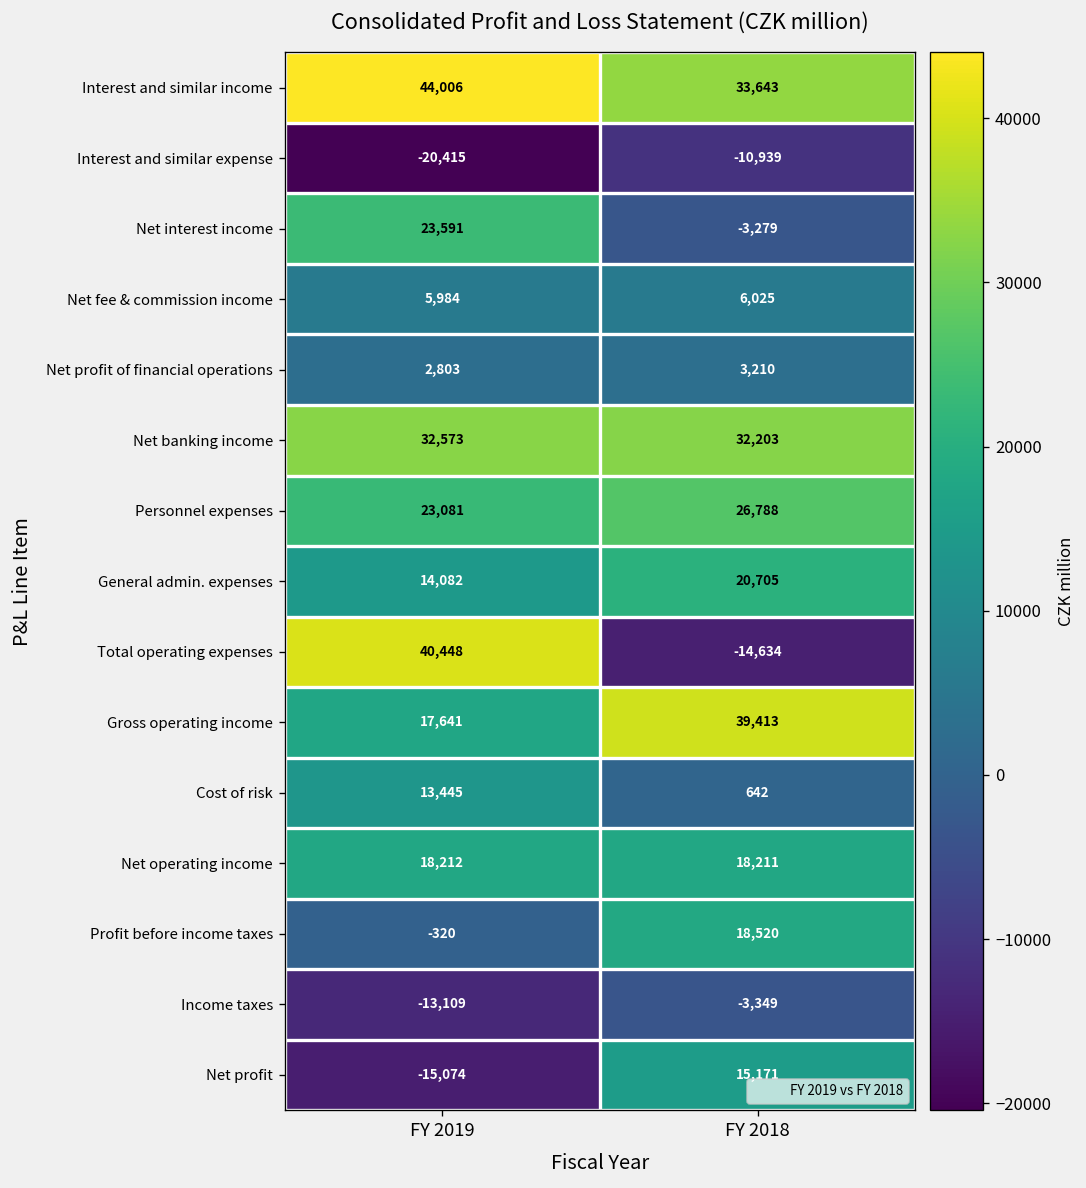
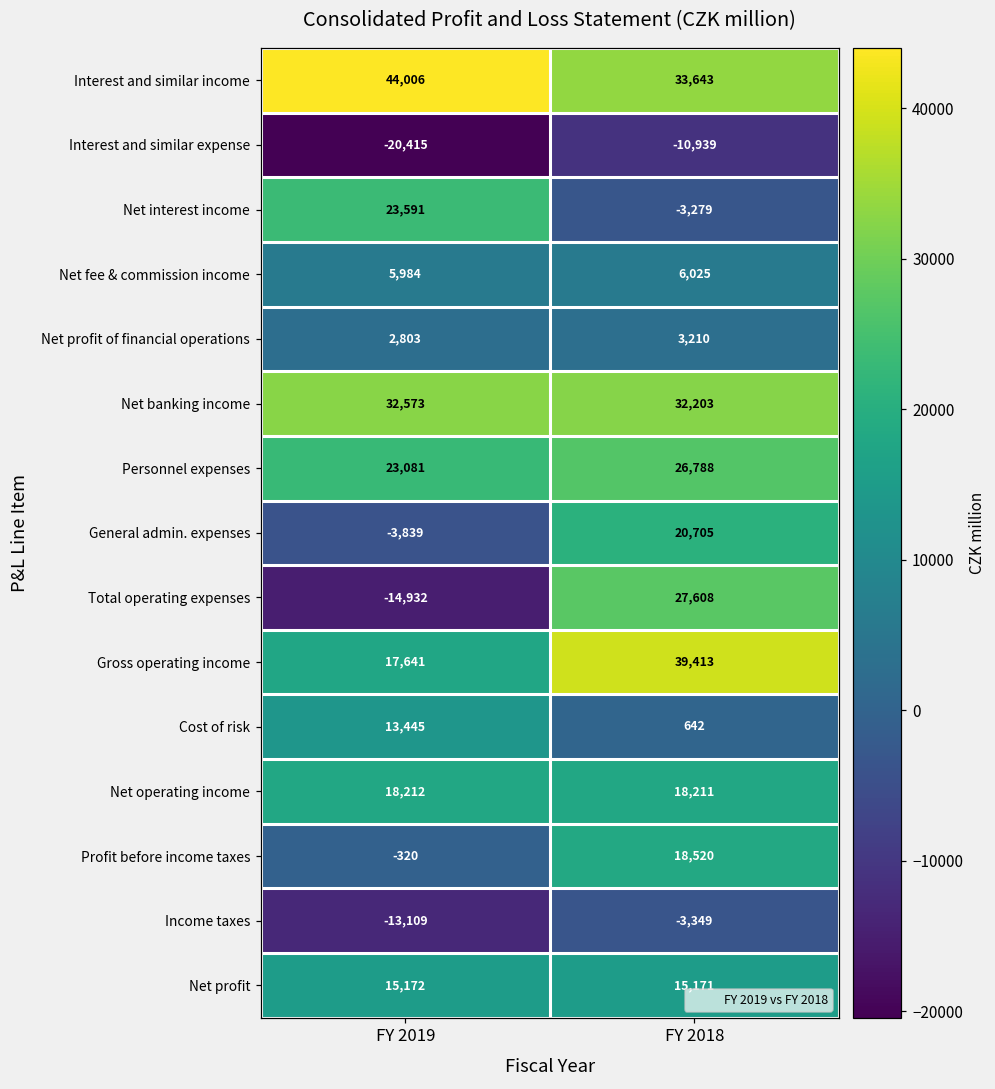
  {
    "Interest and similar income": {
      "FY 2019": "44,006",
      "FY 2018": "33,643"
    },
    "Interest and similar expense": {
      "FY 2019": "-20,415",
      "FY 2018": "-10,939"
    },
    "Net interest income": {
      "FY 2019": "23,591",
      "FY 2018": "-3,279"
    },
    "Net fee & commission income": {
      "FY 2019": "5,984",
      "FY 2018": "6,025"
    },
    "Net profit of financial operations": {
      "FY 2019": "2,803",
      "FY 2018": "3,210"
    },
    "Net banking income": {
      "FY 2019": "32,573",
      "FY 2018": "32,203"
    },
    "Personnel expenses": {
      "FY 2019": "23,081",
      "FY 2018": "26,788"
    },
    "General admin. expenses": {
-     "FY 2019": "14,082",
+     "FY 2019": "-3,839",
      "FY 2018": "20,705"
    },
    "Total operating expenses": {
-     "FY 2019": "40,448",
-     "FY 2018": "-14,634"
+     "FY 2019": "-14,932",
+     "FY 2018": "27,608"
    },
    "Gross operating income": {
      "FY 2019": "17,641",
      "FY 2018": "39,413"
    },
    "Cost of risk": {
      "FY 2019": "13,445",
      "FY 2018": "642"
    },
    "Net operating income": {
      "FY 2019": "18,212",
      "FY 2018": "18,211"
    },
    "Profit before income taxes": {
      "FY 2019": "-320",
      "FY 2018": "18,520"
    },
    "Income taxes": {
      "FY 2019": "-13,109",
      "FY 2018": "-3,349"
    },
    "Net profit": {
-     "FY 2019": "-15,074"
+     "FY 2019": "15,172"
    }
  }
